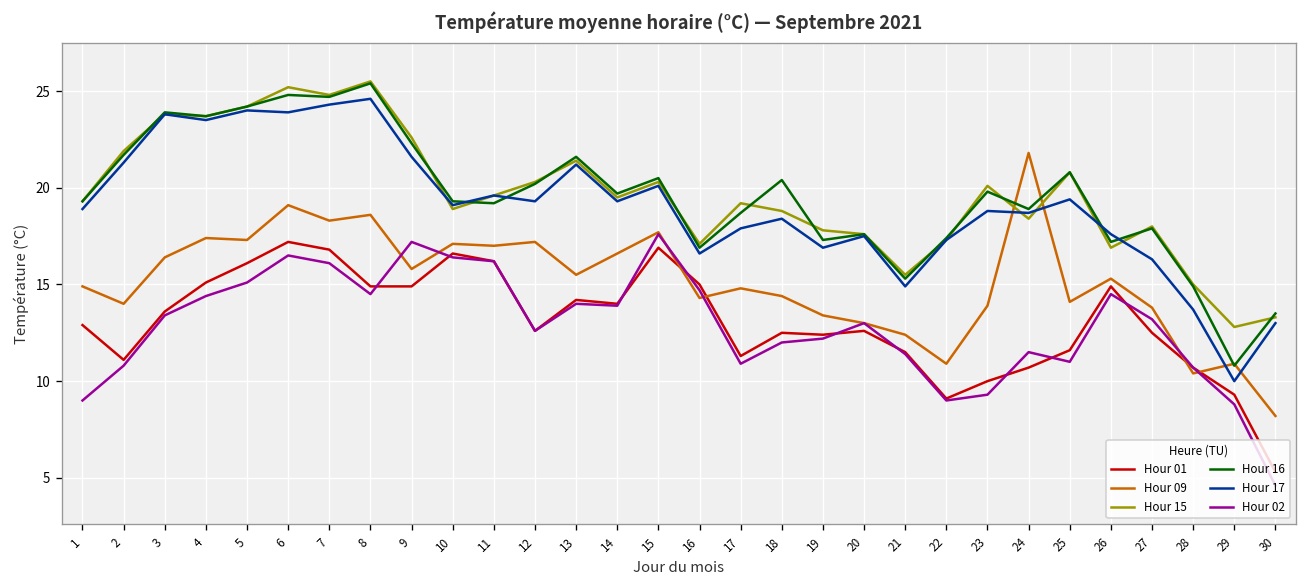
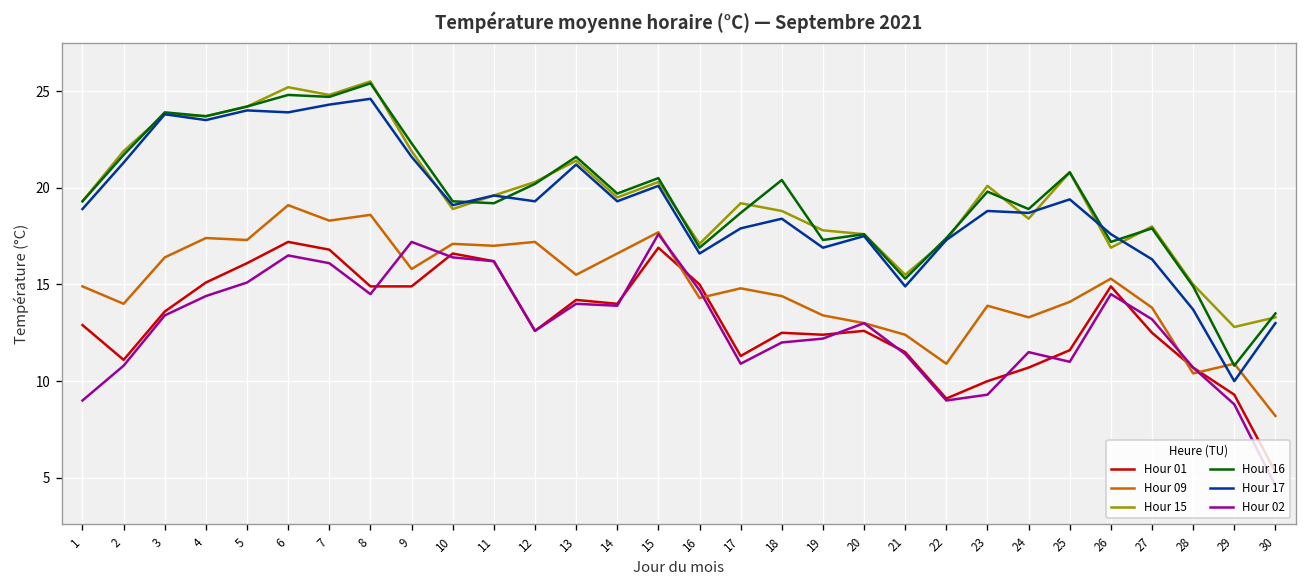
  {
    "Hour 01": {
      "1": 12.9,
      "2": 11.1,
      "3": 13.6,
      "4": 15.1,
      "5": 16.1,
      "6": 17.2,
      "7": 16.8,
      "8": 14.9,
      "9": 14.9,
      "10": 16.6,
      "13": 14.2,
      "15": 16.9,
      "16": 15.0,
      "17": 11.3,
      "18": 12.5,
      "19": 12.4,
      "20": 12.6,
      "23": 10.0,
      "24": 10.7,
      "25": 11.6,
      "26": 14.9,
      "27": 12.5,
      "29": 9.3
    },
    "Hour 09": {
      "1": 14.9,
      "2": 14.0,
      "3": 16.4,
      "4": 17.4,
      "5": 17.3,
      "6": 19.1,
      "7": 18.3,
      "8": 18.6,
      "9": 15.8,
      "10": 17.1,
      "11": 17.0,
      "12": 17.2,
      "13": 15.5,
      "14": 16.6,
      "16": 14.3,
      "17": 14.8,
      "18": 14.4,
      "19": 13.4,
      "21": 12.4,
      "22": 10.9,
      "23": 13.9,
-     "24": 21.8,
+     "24": 13.3,
      "25": 14.1,
      "26": 15.3,
      "27": 13.8,
      "28": 10.4,
      "30": 8.2
    },
    "Hour 15": {
      "2": 21.9,
      "6": 25.2,
-     "9": 22.6,
+     "9": 21.9,
      "10": 18.9,
      "13": 21.4,
      "14": 19.5,
      "15": 20.3,
      "16": 17.1,
      "17": 19.2,
      "18": 18.8,
      "19": 17.8,
      "21": 15.5,
      "23": 20.1,
      "24": 18.4,
      "26": 16.9,
      "29": 12.8,
      "30": 13.3
    },
    "Hour 16": {
      "2": 21.7,
      "6": 24.8,
      "9": 22.3,
      "10": 19.3,
      "11": 19.2,
      "13": 21.6,
      "14": 19.7,
      "15": 20.5,
      "16": 16.9,
      "17": 18.7,
      "18": 20.4,
      "19": 17.3,
      "21": 15.3,
      "23": 19.8,
      "24": 18.9,
      "26": 17.2,
      "30": 13.5
    },
    "Hour 17": {
      "1": 18.9,
      "2": 21.3,
      "4": 23.5,
      "5": 24.0,
      "6": 23.9,
      "7": 24.3,
      "8": 24.6,
      "9": 21.6,
      "10": 19.1,
      "12": 19.3,
      "13": 21.2,
      "14": 19.3,
      "15": 20.1,
      "16": 16.6,
      "17": 17.9,
      "18": 18.4,
      "19": 16.9,
      "21": 14.9,
      "23": 18.8,
      "24": 18.7,
      "25": 19.4,
      "26": 17.6,
      "27": 16.3,
      "28": 13.7,
      "29": 10.0,
      "30": 13.0
    },
    "Hour 02": {
      "1": 9.0,
      "2": 10.8,
      "3": 13.4,
      "4": 14.4,
      "5": 15.1,
      "6": 16.5,
      "7": 16.1,
      "8": 14.5,
      "9": 17.2,
      "10": 16.4,
      "13": 14.0,
      "16": 14.7,
      "17": 10.9,
      "18": 12.0,
      "19": 12.2,
      "23": 9.3,
      "24": 11.5,
      "25": 11.0,
      "26": 14.5,
      "27": 13.2,
      "29": 8.8
    }
  }
